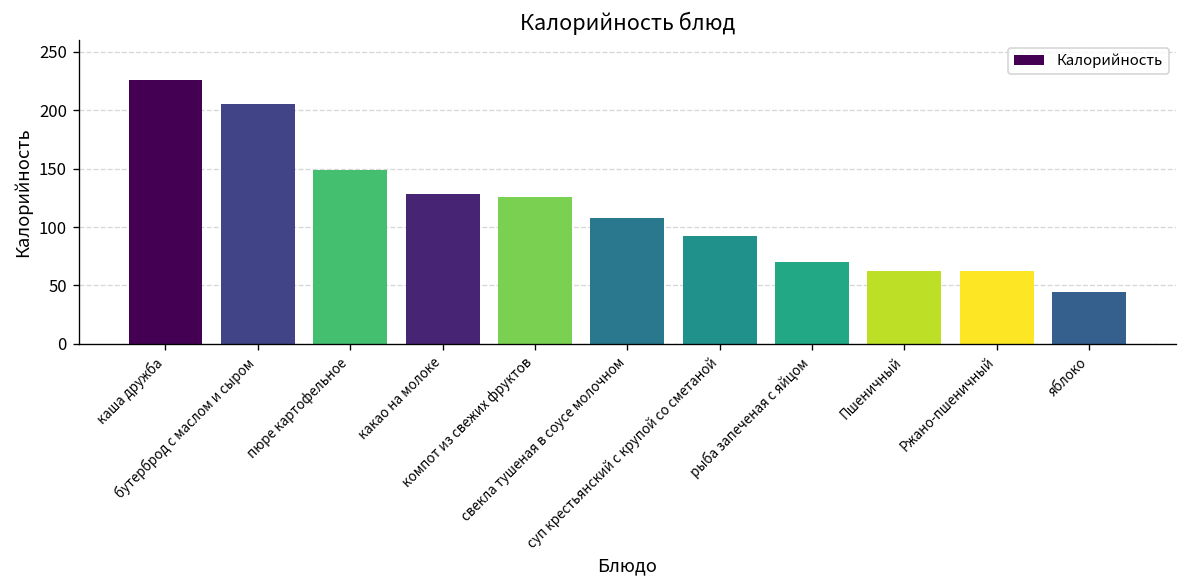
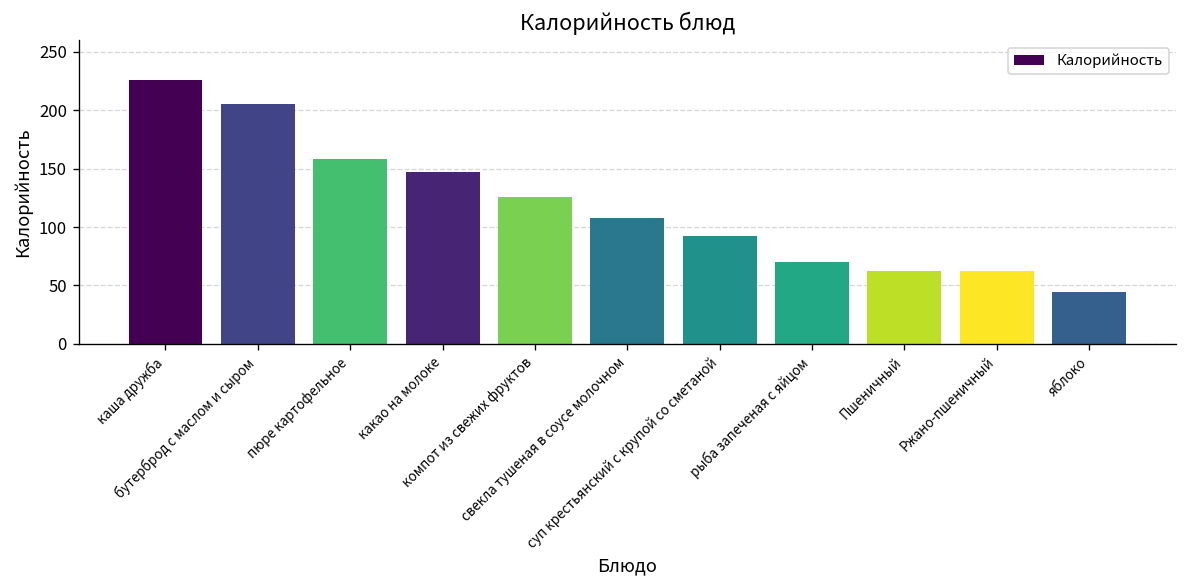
  {
    "каша дружба": 230,
    "бутерброд с маслом и сыром": 210,
-   "пюре картофельное": 150,
-   "какао на молоке": 130,
+   "пюре картофельное": 160,
+   "какао на молоке": 150,
    "компот из свежих фруктов": 130,
    "свекла тушеная в соусе молочном": 110,
    "суп крестьянский с крупой со сметаной": 90,
    "рыба запеченая с яйцом": 70,
    "Пшеничный": 60,
    "Ржано-пшеничный": 60,
    "яблоко": 40
  }
